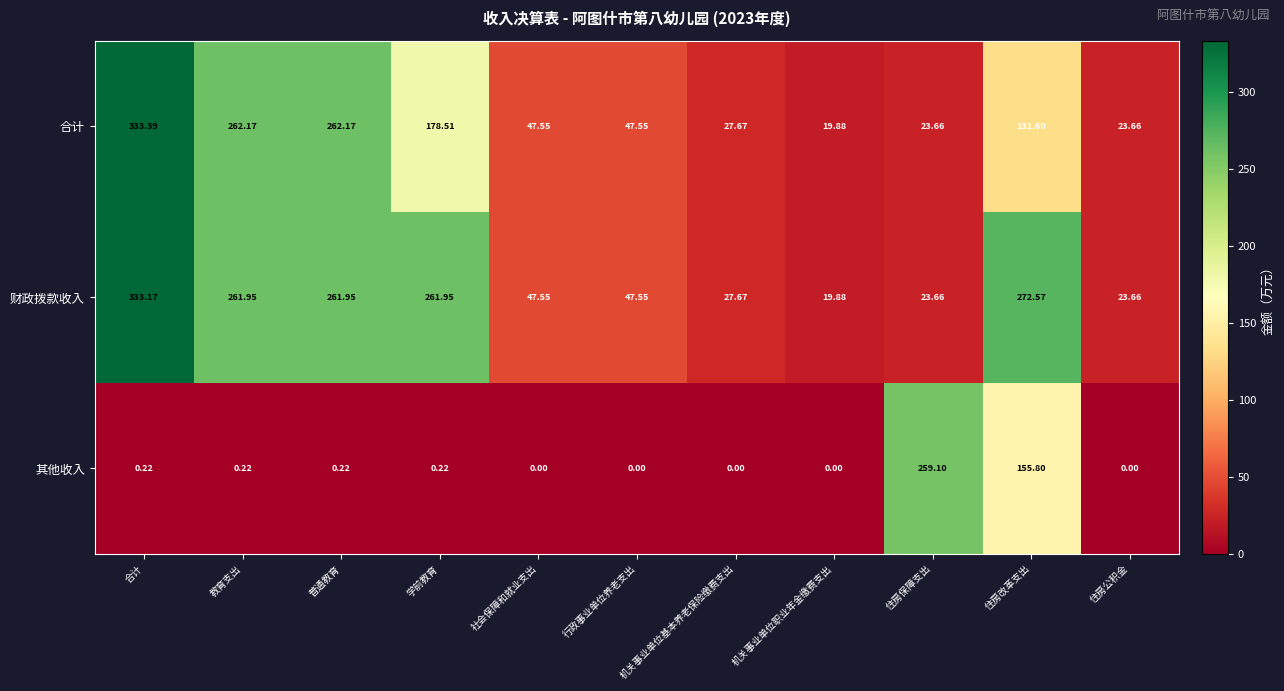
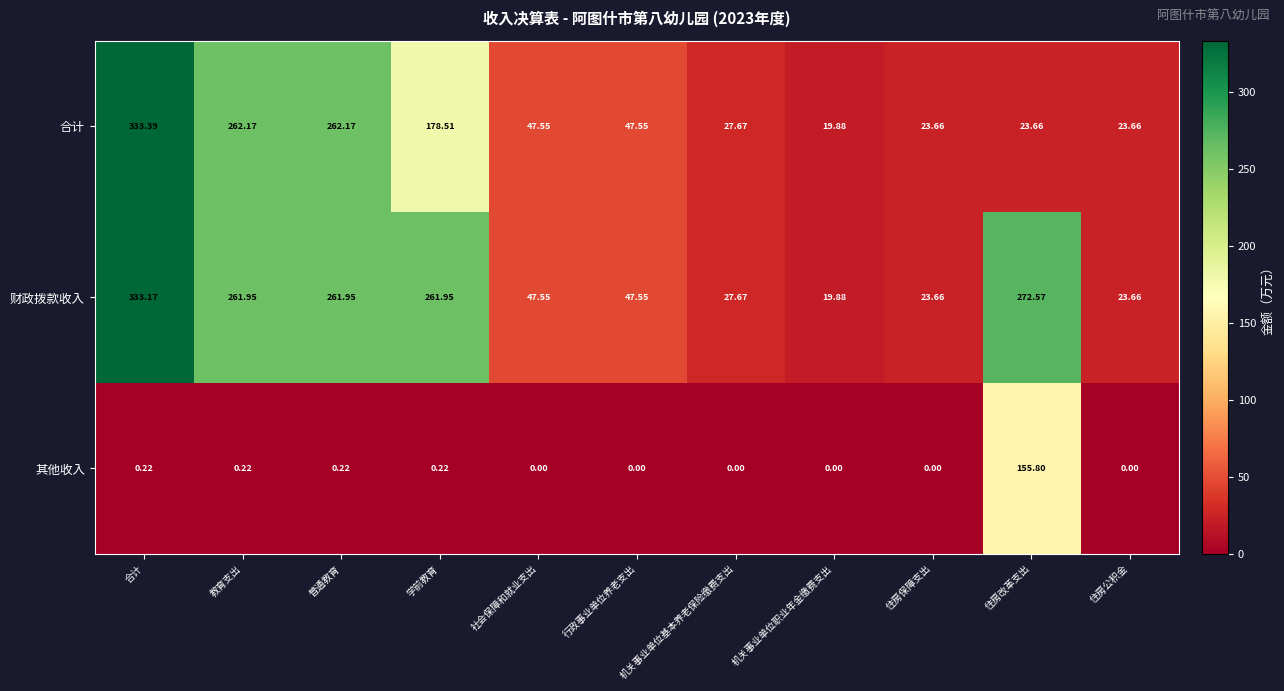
  {
    "合计": {
      "合计": 333.39,
      "教育支出": 262.17,
      "普通教育": 262.17,
      "学前教育": 178.51,
      "社会保障和就业支出": 47.55,
      "行政事业单位养老支出": 47.55,
      "机关事业单位基本养老保险缴费支出": 27.67,
      "机关事业单位职业年金缴费支出": 19.88,
      "住房保障支出": 23.66,
-     "住房改革支出": 131.60,
+     "住房改革支出": 23.66,
      "住房公积金": 23.66
    },
    "财政拨款收入": {
      "合计": 333.17,
      "教育支出": 261.95,
      "普通教育": 261.95,
      "学前教育": 261.95,
      "社会保障和就业支出": 47.55,
      "行政事业单位养老支出": 47.55,
      "机关事业单位基本养老保险缴费支出": 27.67,
      "机关事业单位职业年金缴费支出": 19.88,
      "住房保障支出": 23.66,
      "住房改革支出": 272.57,
      "住房公积金": 23.66
    },
    "其他收入": {
      "合计": 0.22,
      "教育支出": 0.22,
      "普通教育": 0.22,
      "学前教育": 0.22,
      "社会保障和就业支出": 0.00,
      "行政事业单位养老支出": 0.00,
      "机关事业单位基本养老保险缴费支出": 0.00,
      "机关事业单位职业年金缴费支出": 0.00,
-     "住房保障支出": 259.10,
+     "住房保障支出": 0.00,
      "住房改革支出": 155.80,
      "住房公积金": 0.00
    }
  }
